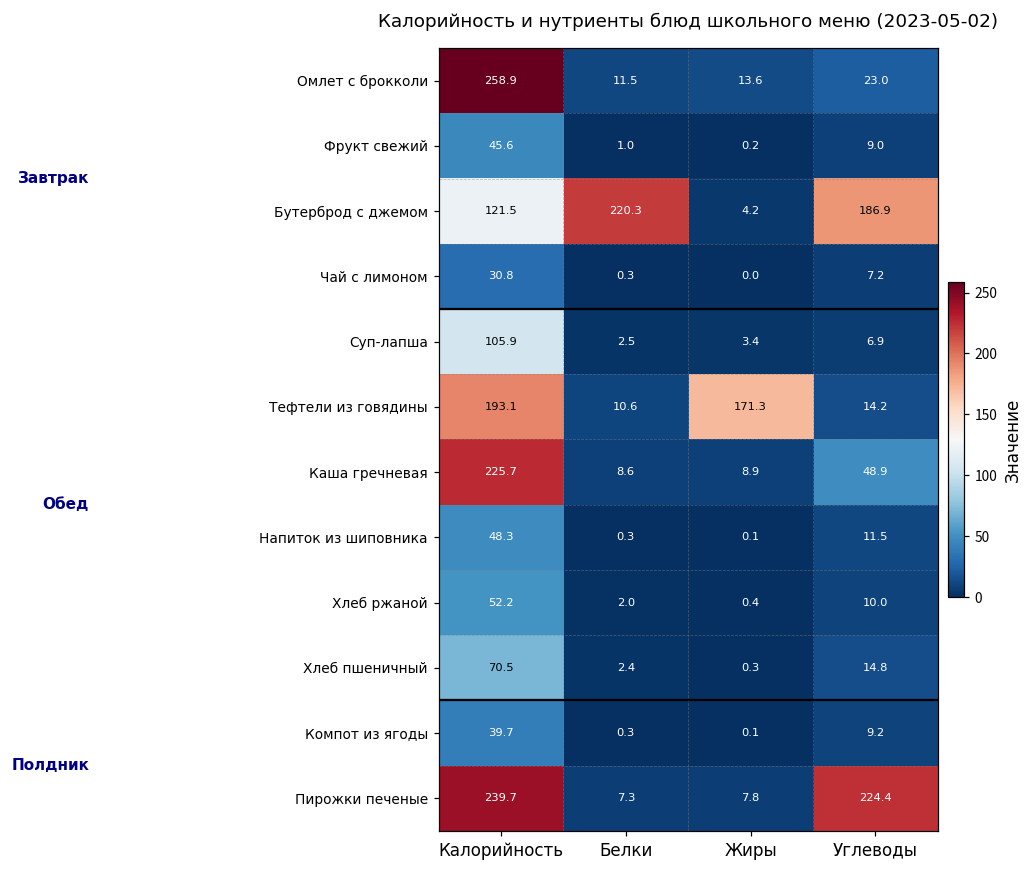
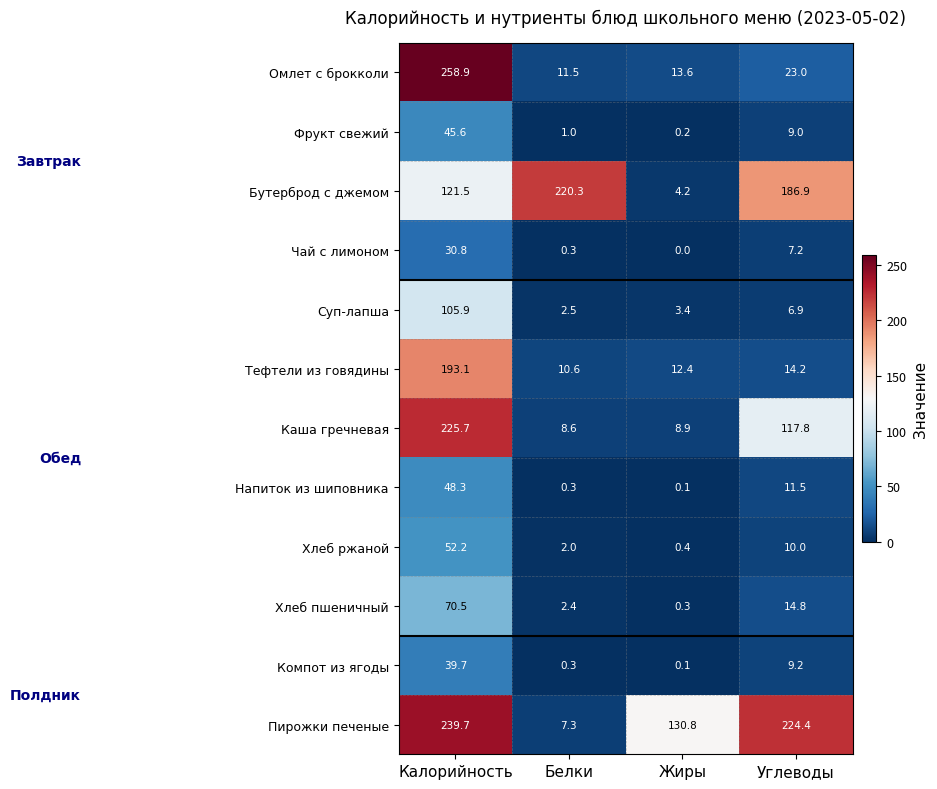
  {
    "Омлет с брокколи": {
      "Калорийность": 258.9,
      "Белки": 11.5,
      "Жиры": 13.6,
      "Углеводы": 23.0
    },
    "Фрукт свежий": {
      "Калорийность": 45.6,
      "Белки": 1.0,
      "Жиры": 0.2,
      "Углеводы": 9.0
    },
    "Бутерброд с джемом": {
      "Калорийность": 121.5,
      "Белки": 220.3,
      "Жиры": 4.2,
      "Углеводы": 186.9
    },
    "Чай с лимоном": {
      "Калорийность": 30.8,
      "Белки": 0.3,
      "Жиры": 0.0,
      "Углеводы": 7.2
    },
    "Суп-лапша": {
      "Калорийность": 105.9,
      "Белки": 2.5,
      "Жиры": 3.4,
      "Углеводы": 6.9
    },
    "Тефтели из говядины": {
      "Калорийность": 193.1,
      "Белки": 10.6,
-     "Жиры": 171.3,
+     "Жиры": 12.4,
      "Углеводы": 14.2
    },
    "Каша гречневая": {
      "Калорийность": 225.7,
      "Белки": 8.6,
      "Жиры": 8.9,
-     "Углеводы": 48.9
+     "Углеводы": 117.8
    },
    "Напиток из шиповника": {
      "Калорийность": 48.3,
      "Белки": 0.3,
      "Жиры": 0.1,
      "Углеводы": 11.5
    },
    "Хлеб ржаной": {
      "Калорийность": 52.2,
      "Белки": 2.0,
      "Жиры": 0.4,
      "Углеводы": 10.0
    },
    "Хлеб пшеничный": {
      "Калорийность": 70.5,
      "Белки": 2.4,
      "Жиры": 0.3,
      "Углеводы": 14.8
    },
    "Компот из ягоды": {
      "Калорийность": 39.7,
      "Белки": 0.3,
      "Жиры": 0.1,
      "Углеводы": 9.2
    },
    "Пирожки печеные": {
      "Калорийность": 239.7,
      "Белки": 7.3,
-     "Жиры": 7.8,
+     "Жиры": 130.8,
      "Углеводы": 224.4
    }
  }
